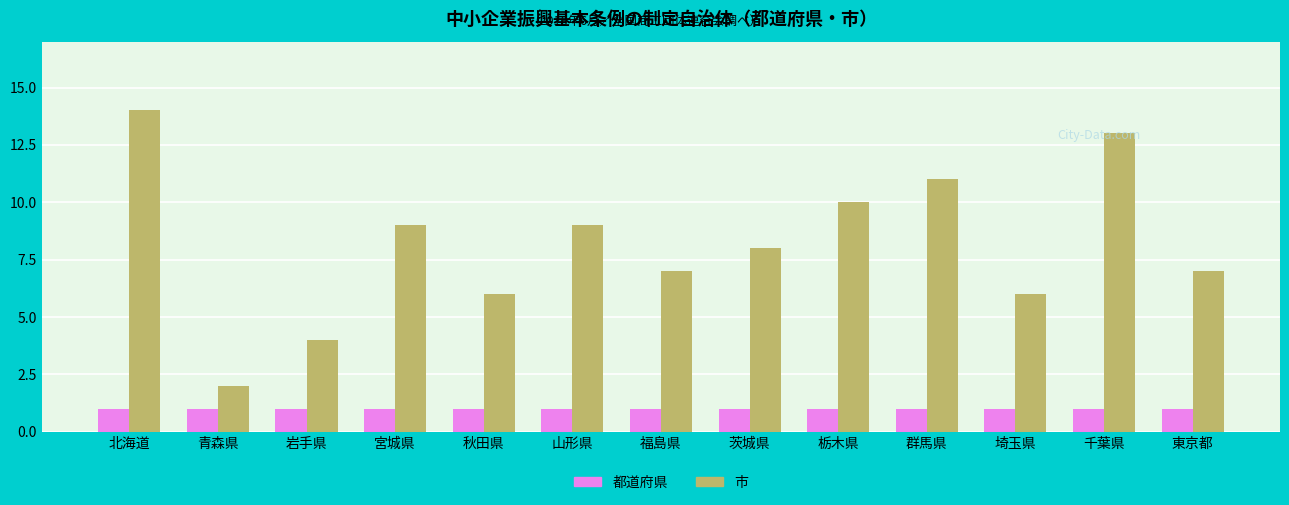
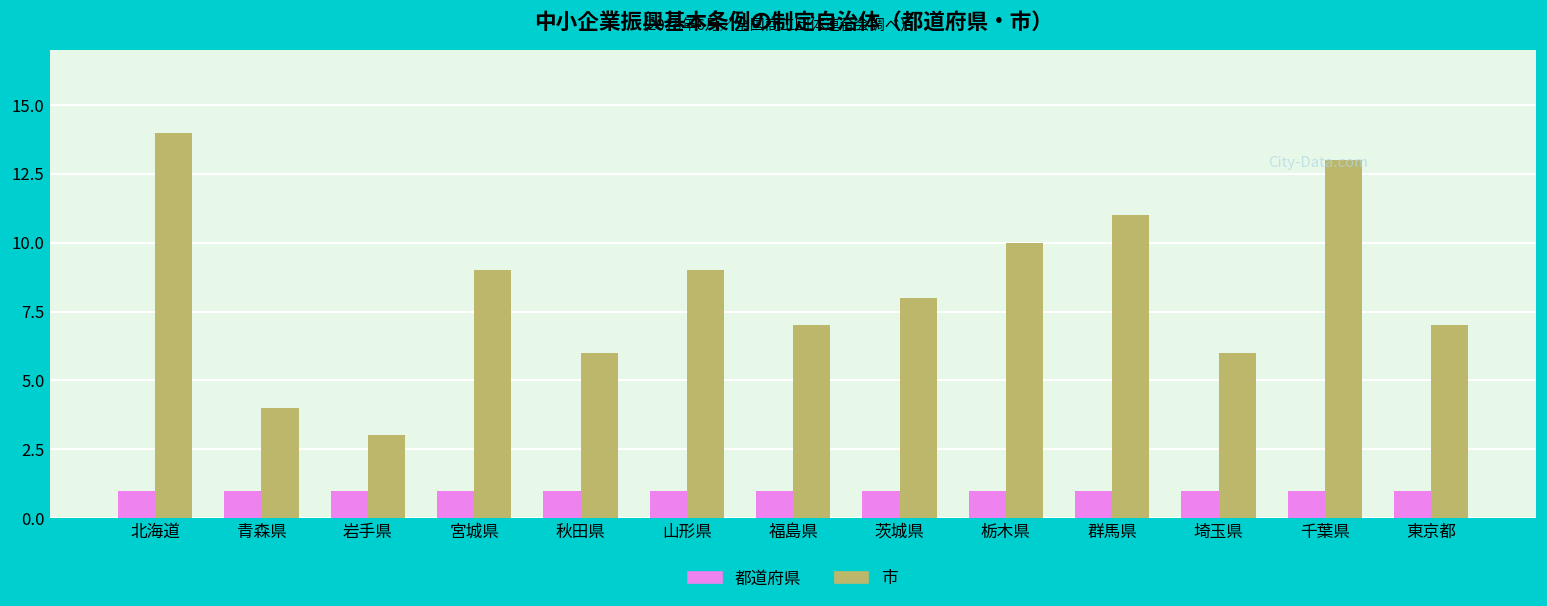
  {
    "都道府県": {
      "北海道": 1,
      "青森県": 1,
      "岩手県": 1,
      "宮城県": 1,
      "秋田県": 1,
      "山形県": 1,
      "福島県": 1,
      "茨城県": 1,
      "栃木県": 1,
      "群馬県": 1,
      "埼玉県": 1,
      "千葉県": 1,
      "東京都": 1
    },
    "市": {
      "北海道": 14,
-     "青森県": 2,
-     "岩手県": 4,
+     "青森県": 4,
+     "岩手県": 3,
      "宮城県": 9,
      "秋田県": 6,
      "山形県": 9,
      "福島県": 7,
      "茨城県": 8,
      "栃木県": 10,
      "群馬県": 11,
      "埼玉県": 6,
      "千葉県": 13,
      "東京都": 7
    }
  }
